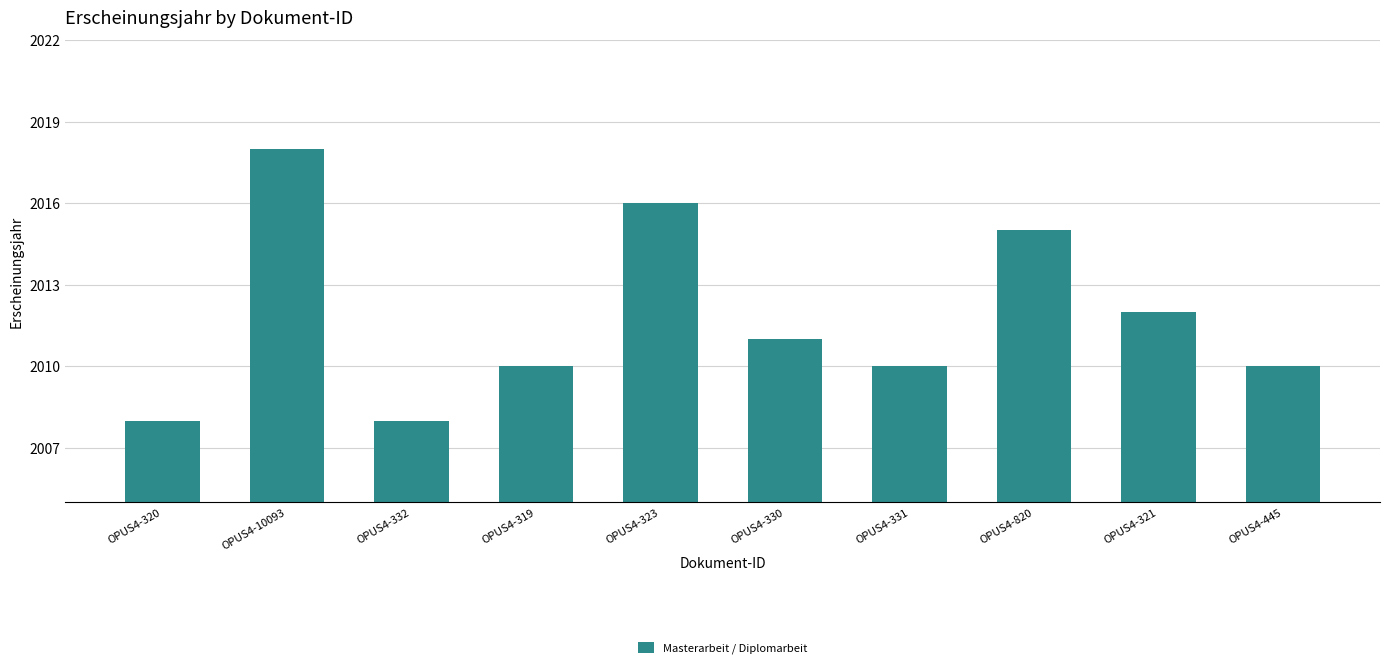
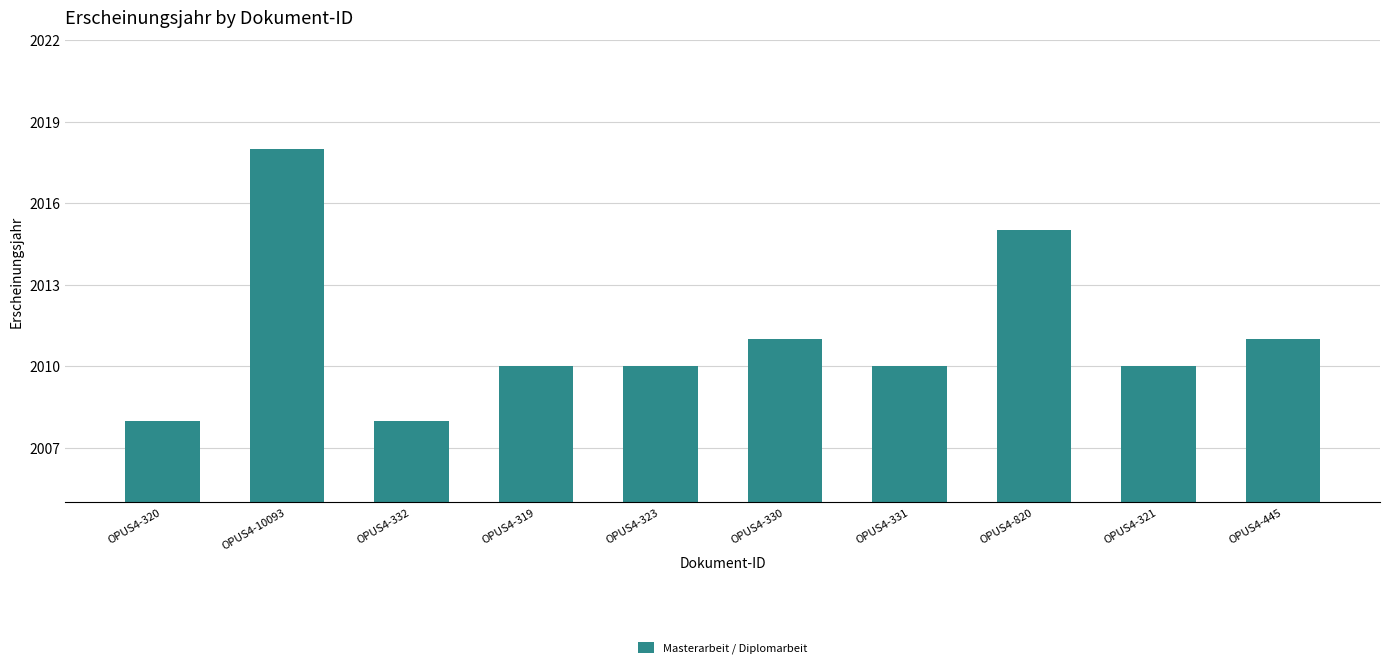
  {
    "OPUS4-320": 2008,
    "OPUS4-10093": 2018,
    "OPUS4-332": 2008,
    "OPUS4-319": 2010,
-   "OPUS4-323": 2016,
+   "OPUS4-323": 2010,
    "OPUS4-330": 2011,
    "OPUS4-331": 2010,
    "OPUS4-820": 2015,
-   "OPUS4-321": 2012,
-   "OPUS4-445": 2010
+   "OPUS4-321": 2010,
+   "OPUS4-445": 2011
  }
